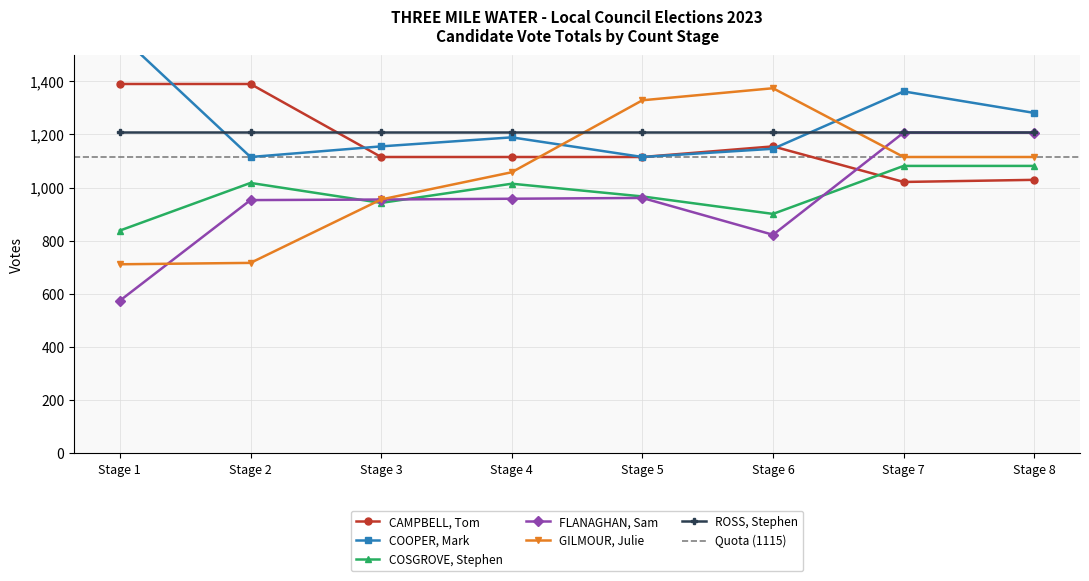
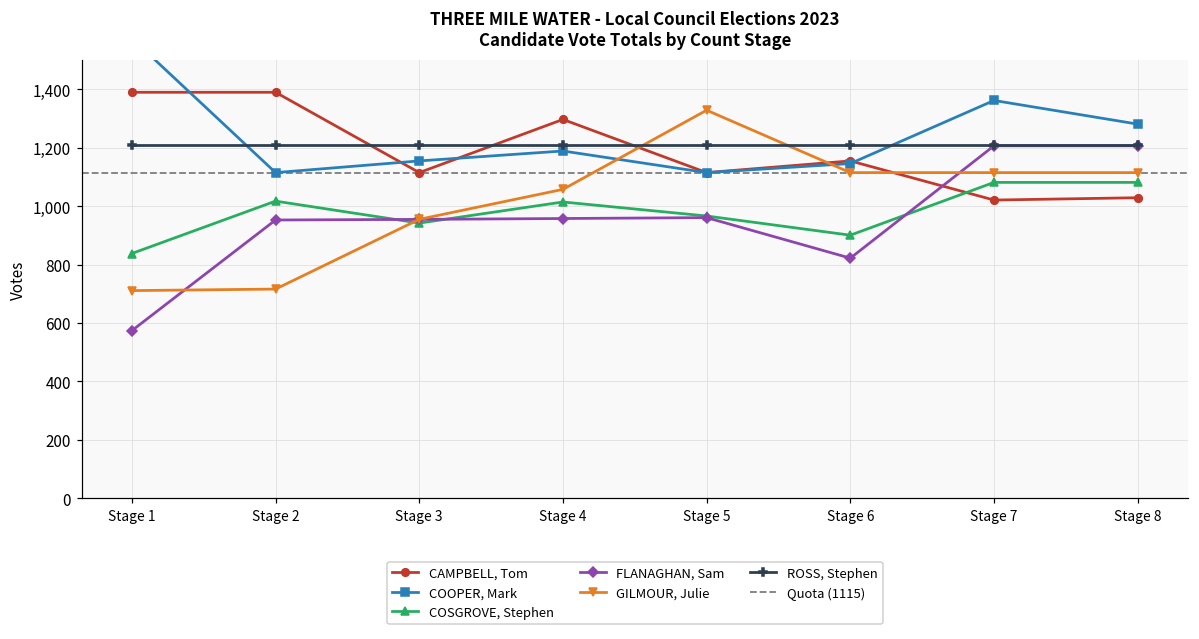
  {
    "CAMPBELL, Tom": {
      "Stage 1": "1,390",
      "Stage 2": "1,390",
      "Stage 3": "1,120",
-     "Stage 4": "1,120",
+     "Stage 4": "1,300",
      "Stage 7": "1,020",
      "Stage 8": "1,030"
    },
    "COOPER, Mark": {
      "Stage 2": "1,120",
      "Stage 3": "1,160",
      "Stage 4": "1,190",
      "Stage 7": "1,360",
      "Stage 8": "1,280"
    },
    "COSGROVE, Stephen": {
      "Stage 1": "840",
      "Stage 2": "1,020",
      "Stage 3": "940",
      "Stage 4": "1,010",
      "Stage 6": "900",
      "Stage 7": "1,080",
      "Stage 8": "1,080"
    },
    "FLANAGHAN, Sam": {
      "Stage 1": "570",
      "Stage 2": "950",
      "Stage 4": "960",
      "Stage 6": "820"
    },
    "GILMOUR, Julie": {
      "Stage 1": "710",
      "Stage 2": "720",
      "Stage 4": "1,060",
      "Stage 5": "1,330",
-     "Stage 6": "1,370",
+     "Stage 6": "1,120",
      "Stage 7": "1,120",
      "Stage 8": "1,120"
    },
    "ROSS, Stephen": {
      "Stage 1": "1,210",
      "Stage 2": "1,210",
      "Stage 3": "1,210",
      "Stage 4": "1,210",
      "Stage 5": "1,210",
      "Stage 6": "1,210"
    }
  }
